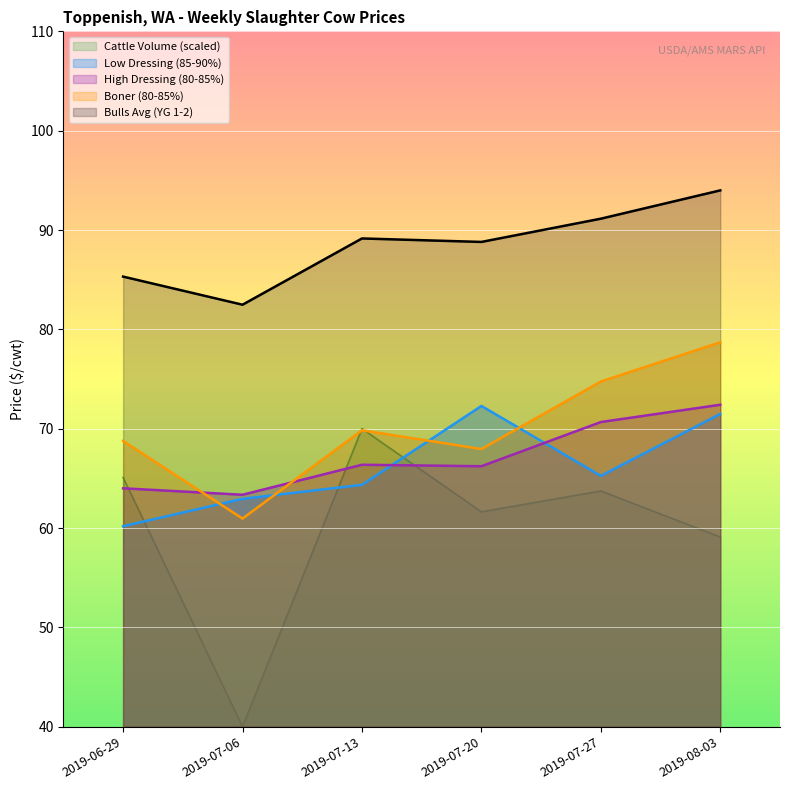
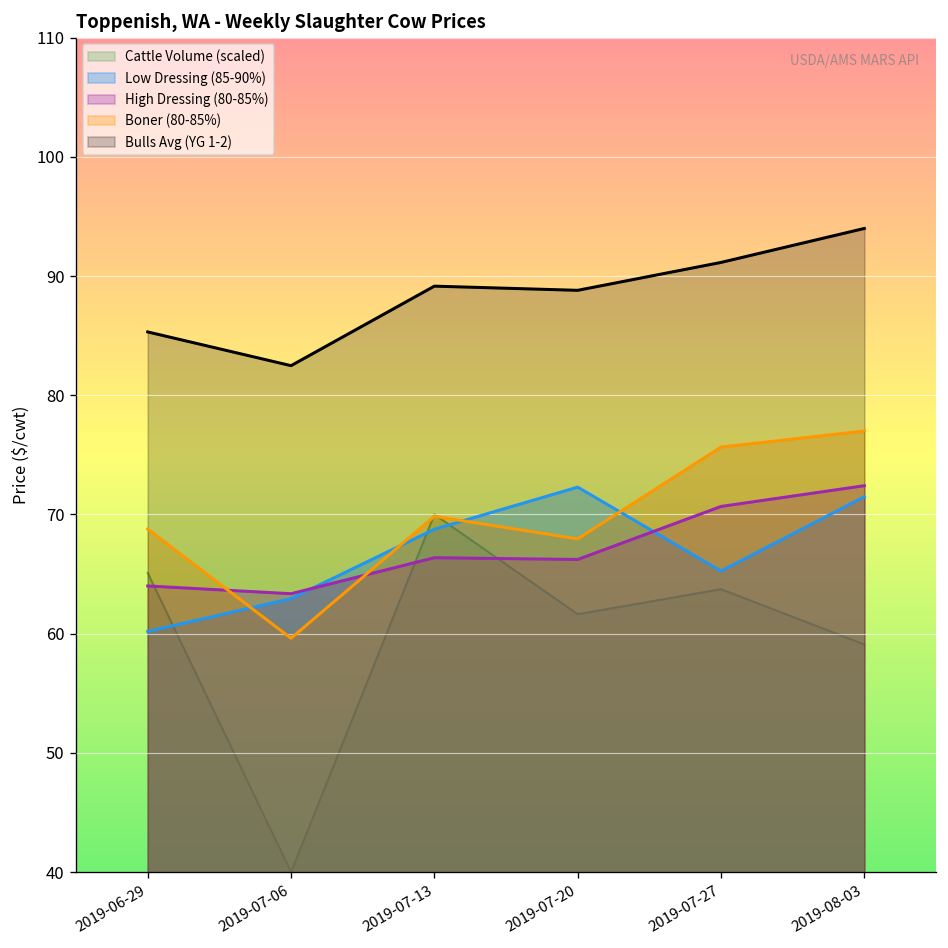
  {
    "Low Dressing (85-90%)": {
      "2019-06-29": 60,
      "2019-07-06": 63,
-     "2019-07-13": 64,
+     "2019-07-13": 69,
      "2019-07-20": 72,
      "2019-07-27": 65,
      "2019-08-03": 71
    },
    "Boner (80-85%)": {
      "2019-06-29": 69,
-     "2019-07-06": 61,
+     "2019-07-06": 60,
      "2019-07-20": 68,
-     "2019-07-27": 75,
-     "2019-08-03": 79
+     "2019-07-27": 76,
+     "2019-08-03": 77
    }
  }
